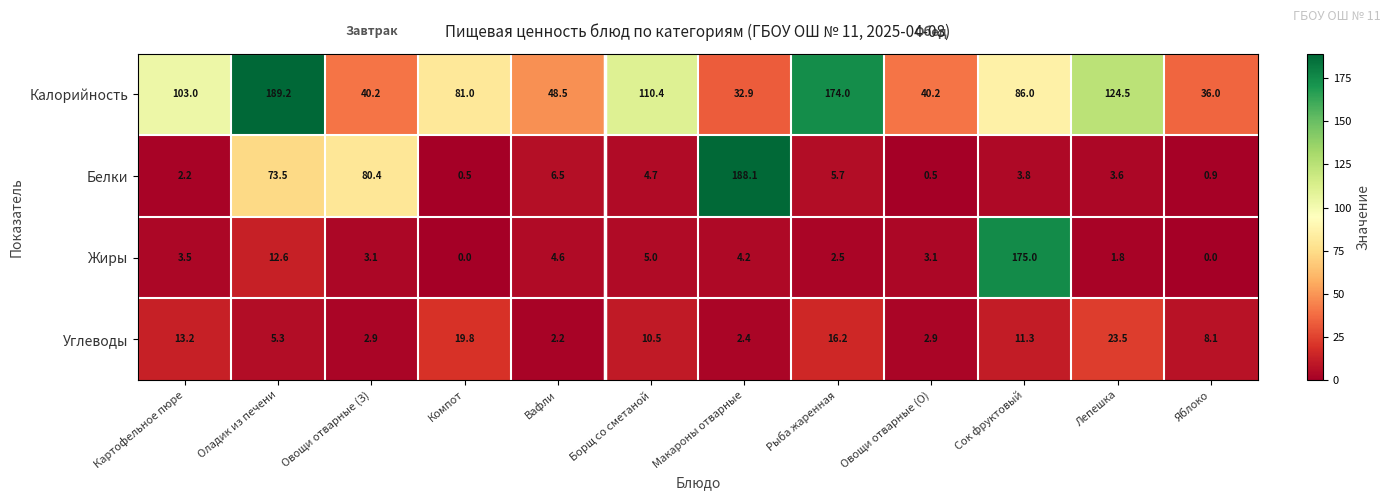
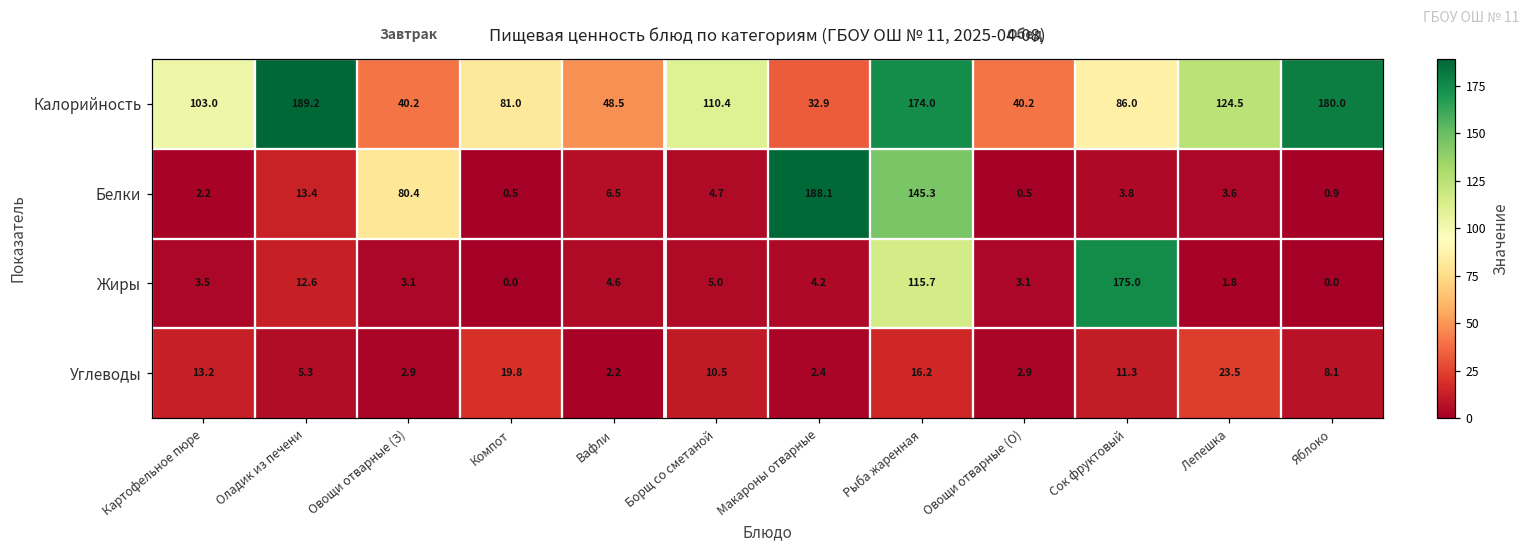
  {
    "Калорийность": {
      "Картофельное пюре": 103.0,
      "Оладик из печени": 189.2,
      "Овощи отварные (З)": 40.2,
      "Компот": 81.0,
      "Вафли": 48.5,
      "Борщ со сметаной": 110.4,
      "Макароны отварные": 32.9,
      "Рыба жаренная": 174.0,
      "Овощи отварные (О)": 40.2,
      "Сок фруктовый": 86.0,
      "Лепешка": 124.5,
-     "Яблоко": 36.0
+     "Яблоко": 180.0
    },
    "Белки": {
      "Картофельное пюре": 2.2,
-     "Оладик из печени": 73.5,
+     "Оладик из печени": 13.4,
      "Овощи отварные (З)": 80.4,
      "Компот": 0.5,
      "Вафли": 6.5,
      "Борщ со сметаной": 4.7,
      "Макароны отварные": 188.1,
-     "Рыба жаренная": 5.7,
+     "Рыба жаренная": 145.3,
      "Овощи отварные (О)": 0.5,
      "Сок фруктовый": 3.8,
      "Лепешка": 3.6,
      "Яблоко": 0.9
    },
    "Жиры": {
      "Картофельное пюре": 3.5,
      "Оладик из печени": 12.6,
      "Овощи отварные (З)": 3.1,
      "Компот": 0.0,
      "Вафли": 4.6,
      "Борщ со сметаной": 5.0,
      "Макароны отварные": 4.2,
-     "Рыба жаренная": 2.5,
+     "Рыба жаренная": 115.7,
      "Овощи отварные (О)": 3.1,
      "Сок фруктовый": 175.0,
      "Лепешка": 1.8,
      "Яблоко": 0.0
    },
    "Углеводы": {
      "Картофельное пюре": 13.2,
      "Оладик из печени": 5.3,
      "Овощи отварные (З)": 2.9,
      "Компот": 19.8,
      "Вафли": 2.2,
      "Борщ со сметаной": 10.5,
      "Макароны отварные": 2.4,
      "Рыба жаренная": 16.2,
      "Овощи отварные (О)": 2.9,
      "Сок фруктовый": 11.3,
      "Лепешка": 23.5,
      "Яблоко": 8.1
    }
  }
